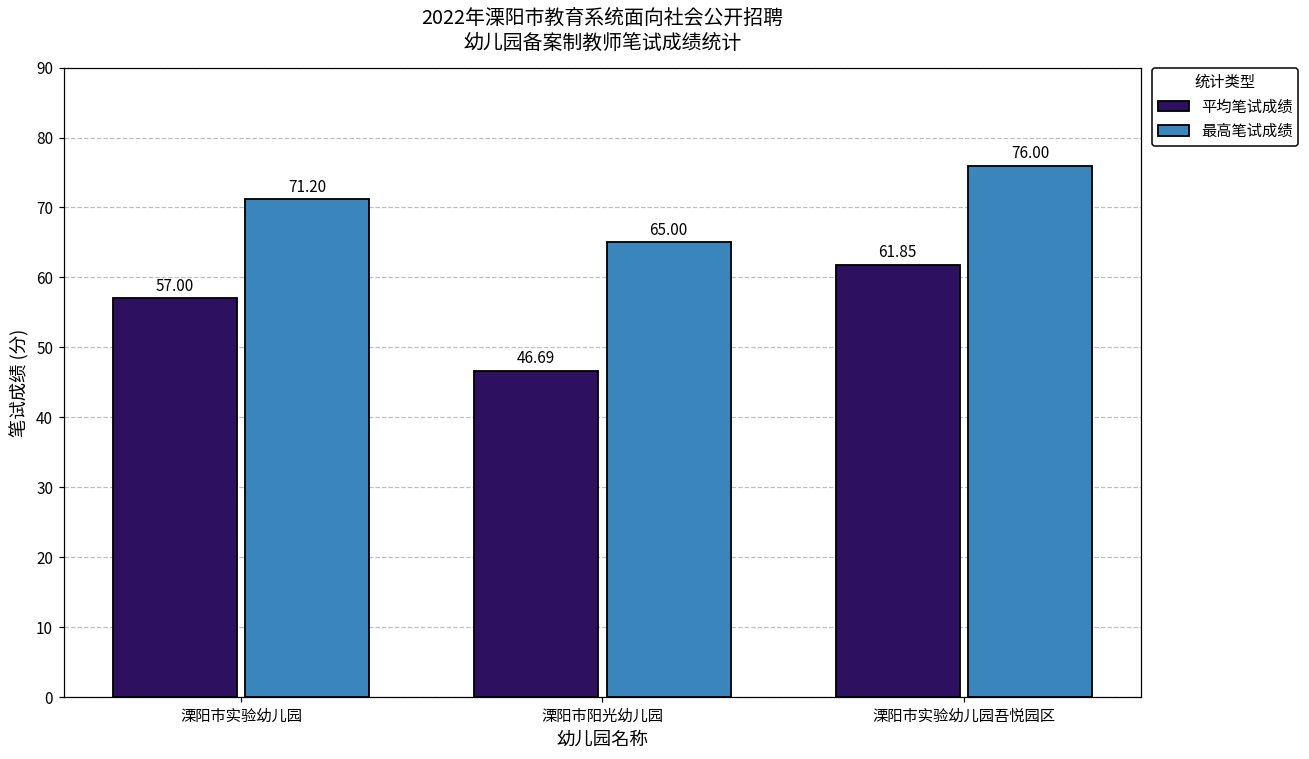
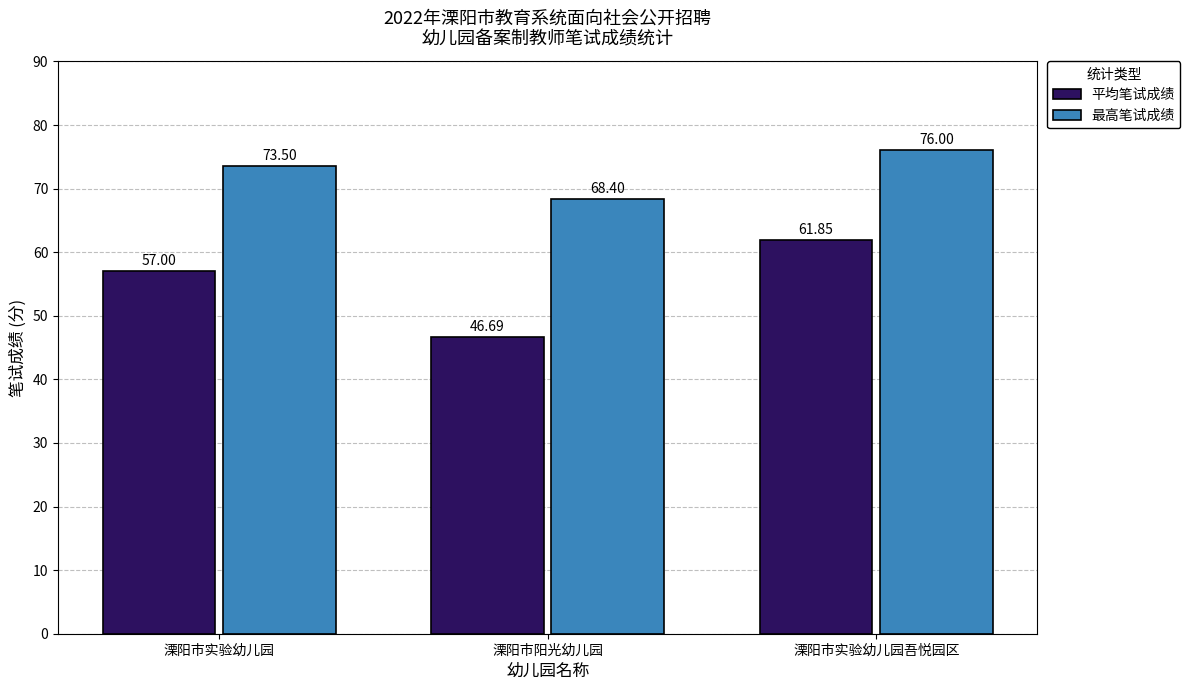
  {
    "平均笔试成绩": {
      "溧阳市实验幼儿园": 57.00,
      "溧阳市阳光幼儿园": 46.69,
      "溧阳市实验幼儿园吾悦园区": 61.85
    },
    "最高笔试成绩": {
-     "溧阳市实验幼儿园": 71.20,
-     "溧阳市阳光幼儿园": 65.00,
+     "溧阳市实验幼儿园": 73.50,
+     "溧阳市阳光幼儿园": 68.40,
      "溧阳市实验幼儿园吾悦园区": 76.00
    }
  }
